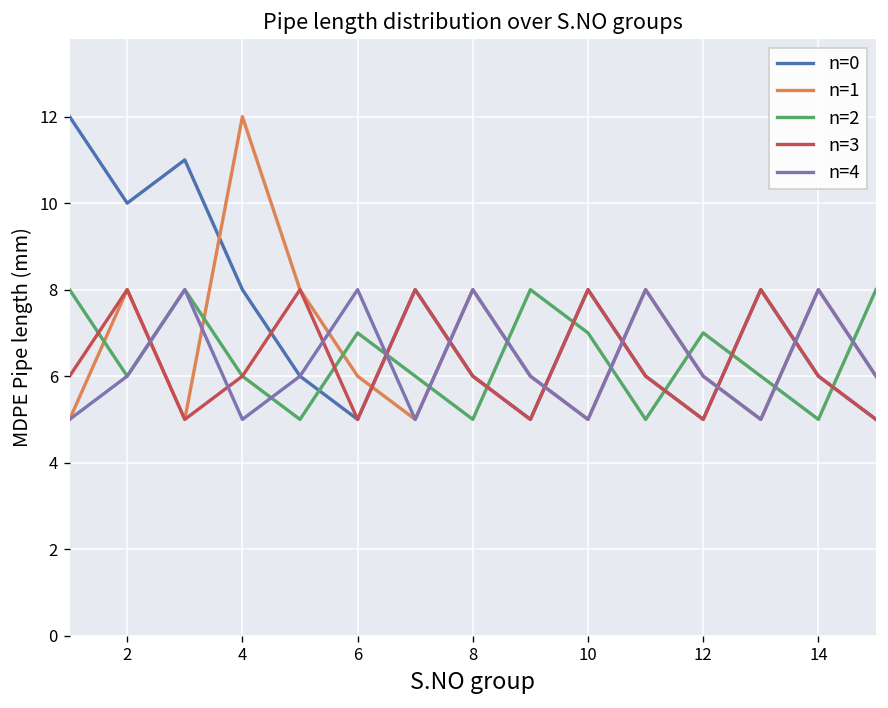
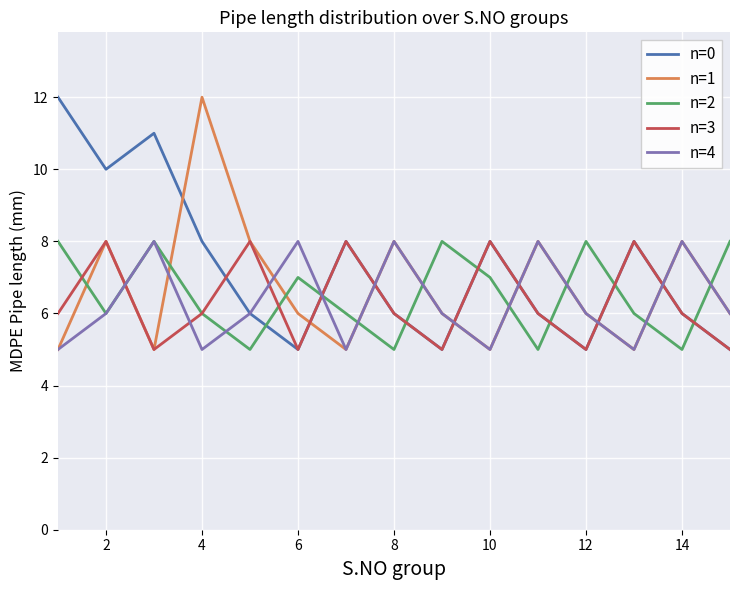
  {
    "n=2": {
      "6": 7,
      "8": 5,
      "10": 7,
-     "12": 7,
+     "12": 8,
      "14": 5
    }
  }
